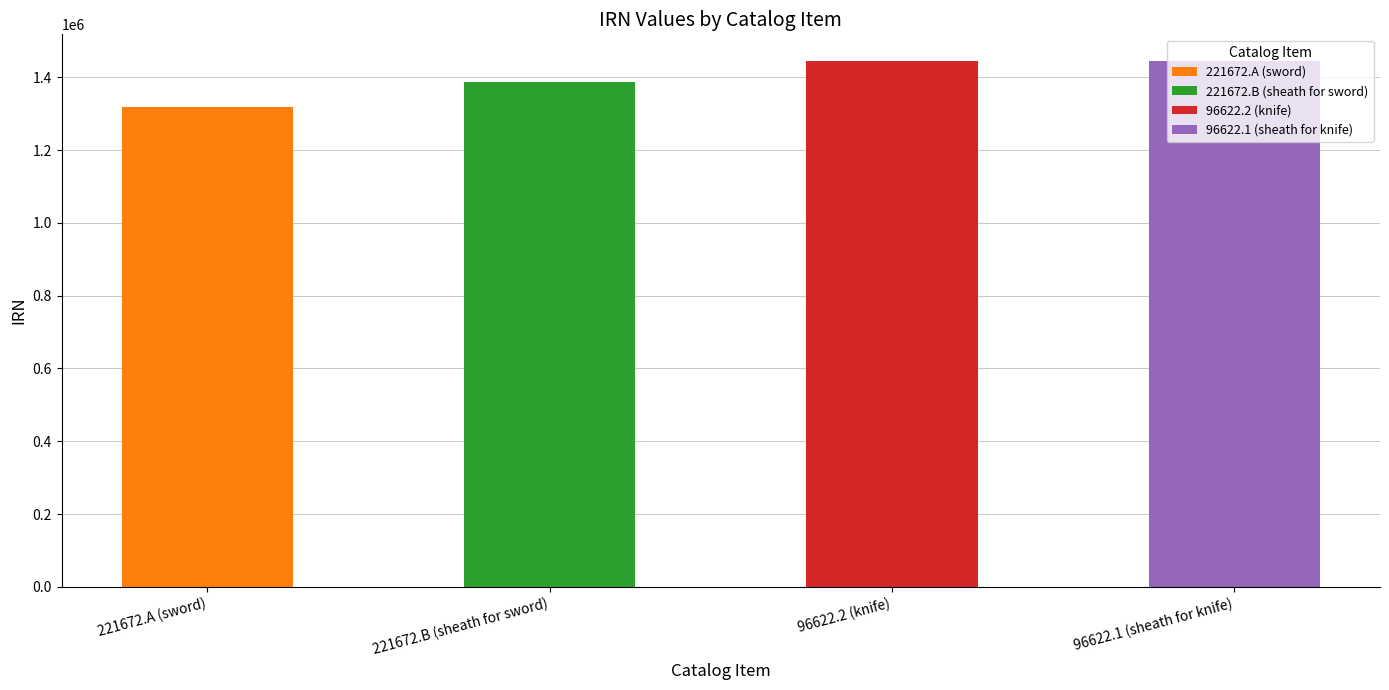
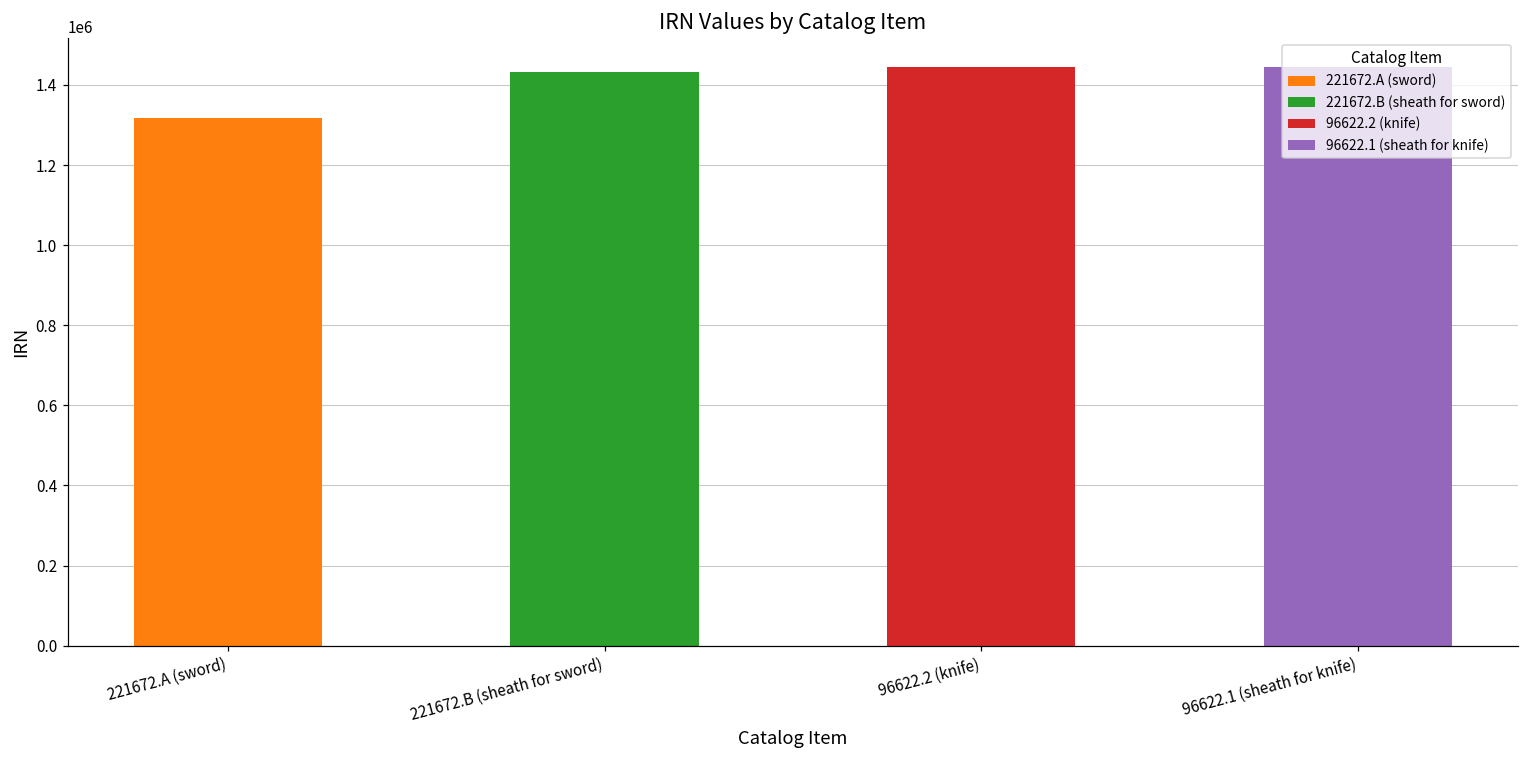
  {
    "221672.A (sword)": 1320000,
-   "221672.B (sheath for sword)": 1390000,
+   "221672.B (sheath for sword)": 1430000,
    "96622.2 (knife)": 1450000
  }
